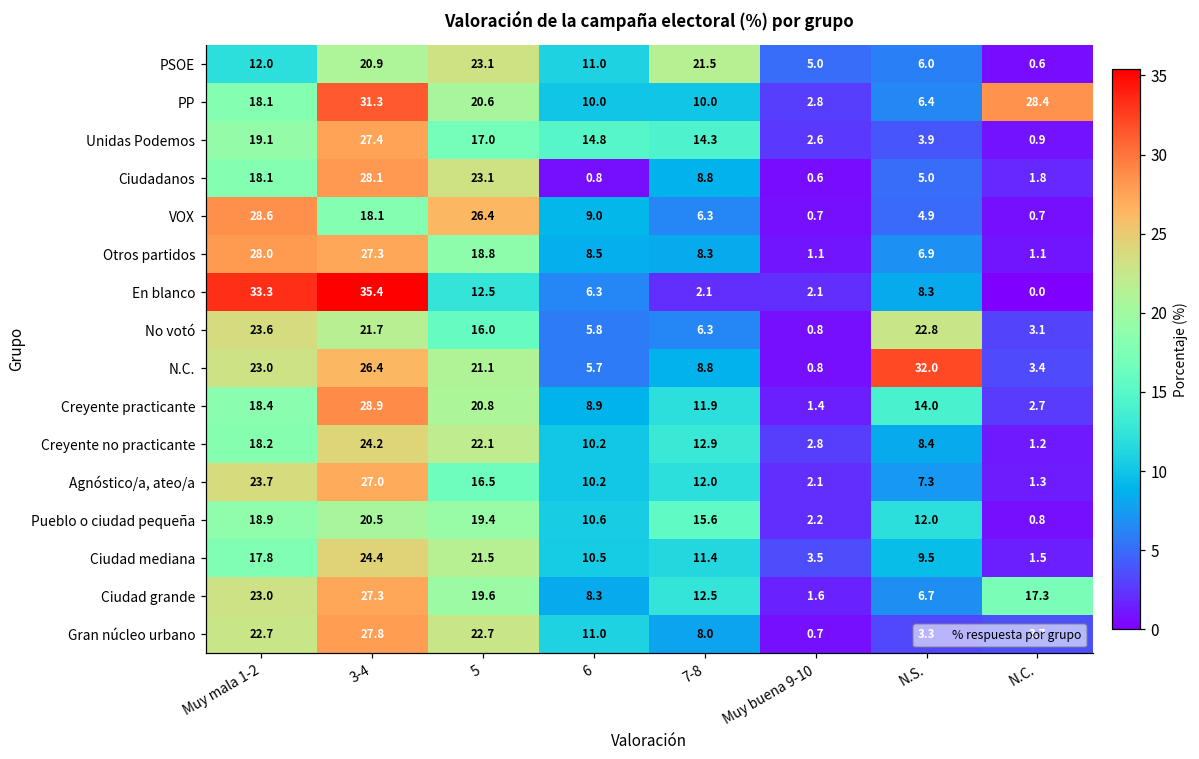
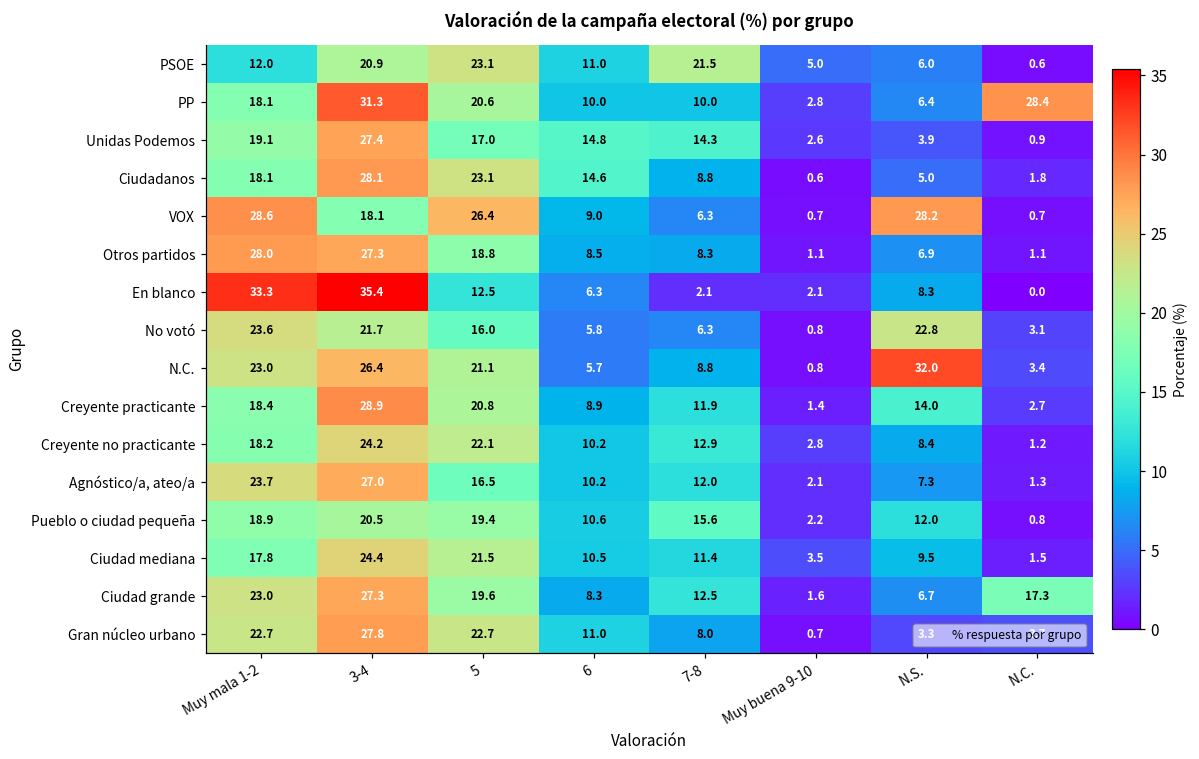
  {
    "PSOE": {
      "Muy mala 1-2": 12.0,
      "3-4": 20.9,
      "5": 23.1,
      "6": 11.0,
      "7-8": 21.5,
      "Muy buena 9-10": 5.0,
      "N.S.": 6.0,
      "N.C.": 0.6
    },
    "PP": {
      "Muy mala 1-2": 18.1,
      "3-4": 31.3,
      "5": 20.6,
      "6": 10.0,
      "7-8": 10.0,
      "Muy buena 9-10": 2.8,
      "N.S.": 6.4,
      "N.C.": 28.4
    },
    "Unidas Podemos": {
      "Muy mala 1-2": 19.1,
      "3-4": 27.4,
      "5": 17.0,
      "6": 14.8,
      "7-8": 14.3,
      "Muy buena 9-10": 2.6,
      "N.S.": 3.9,
      "N.C.": 0.9
    },
    "Ciudadanos": {
      "Muy mala 1-2": 18.1,
      "3-4": 28.1,
      "5": 23.1,
-     "6": 0.8,
+     "6": 14.6,
      "7-8": 8.8,
      "Muy buena 9-10": 0.6,
      "N.S.": 5.0,
      "N.C.": 1.8
    },
    "VOX": {
      "Muy mala 1-2": 28.6,
      "3-4": 18.1,
      "5": 26.4,
      "6": 9.0,
      "7-8": 6.3,
      "Muy buena 9-10": 0.7,
-     "N.S.": 4.9,
+     "N.S.": 28.2,
      "N.C.": 0.7
    },
    "Otros partidos": {
      "Muy mala 1-2": 28.0,
      "3-4": 27.3,
      "5": 18.8,
      "6": 8.5,
      "7-8": 8.3,
      "Muy buena 9-10": 1.1,
      "N.S.": 6.9,
      "N.C.": 1.1
    },
    "En blanco": {
      "Muy mala 1-2": 33.3,
      "3-4": 35.4,
      "5": 12.5,
      "6": 6.3,
      "7-8": 2.1,
      "Muy buena 9-10": 2.1,
      "N.S.": 8.3,
      "N.C.": 0.0
    },
    "No votó": {
      "Muy mala 1-2": 23.6,
      "3-4": 21.7,
      "5": 16.0,
      "6": 5.8,
      "7-8": 6.3,
      "Muy buena 9-10": 0.8,
      "N.S.": 22.8,
      "N.C.": 3.1
    },
    "N.C.": {
      "Muy mala 1-2": 23.0,
      "3-4": 26.4,
      "5": 21.1,
      "6": 5.7,
      "7-8": 8.8,
      "Muy buena 9-10": 0.8,
      "N.S.": 32.0,
      "N.C.": 3.4
    },
    "Creyente practicante": {
      "Muy mala 1-2": 18.4,
      "3-4": 28.9,
      "5": 20.8,
      "6": 8.9,
      "7-8": 11.9,
      "Muy buena 9-10": 1.4,
      "N.S.": 14.0,
      "N.C.": 2.7
    },
    "Creyente no practicante": {
      "Muy mala 1-2": 18.2,
      "3-4": 24.2,
      "5": 22.1,
      "6": 10.2,
      "7-8": 12.9,
      "Muy buena 9-10": 2.8,
      "N.S.": 8.4,
      "N.C.": 1.2
    },
    "Agnóstico/a, ateo/a": {
      "Muy mala 1-2": 23.7,
      "3-4": 27.0,
      "5": 16.5,
      "6": 10.2,
      "7-8": 12.0,
      "Muy buena 9-10": 2.1,
      "N.S.": 7.3,
      "N.C.": 1.3
    },
    "Pueblo o ciudad pequeña": {
      "Muy mala 1-2": 18.9,
      "3-4": 20.5,
      "5": 19.4,
      "6": 10.6,
      "7-8": 15.6,
      "Muy buena 9-10": 2.2,
      "N.S.": 12.0,
      "N.C.": 0.8
    },
    "Ciudad mediana": {
      "Muy mala 1-2": 17.8,
      "3-4": 24.4,
      "5": 21.5,
      "6": 10.5,
      "7-8": 11.4,
      "Muy buena 9-10": 3.5,
      "N.S.": 9.5,
      "N.C.": 1.5
    },
    "Ciudad grande": {
      "Muy mala 1-2": 23.0,
      "3-4": 27.3,
      "5": 19.6,
      "6": 8.3,
      "7-8": 12.5,
      "Muy buena 9-10": 1.6,
      "N.S.": 6.7,
      "N.C.": 17.3
    },
    "Gran núcleo urbano": {
      "Muy mala 1-2": 22.7,
      "3-4": 27.8,
      "5": 22.7,
      "6": 11.0,
      "7-8": 8.0,
      "Muy buena 9-10": 0.7
    }
  }
